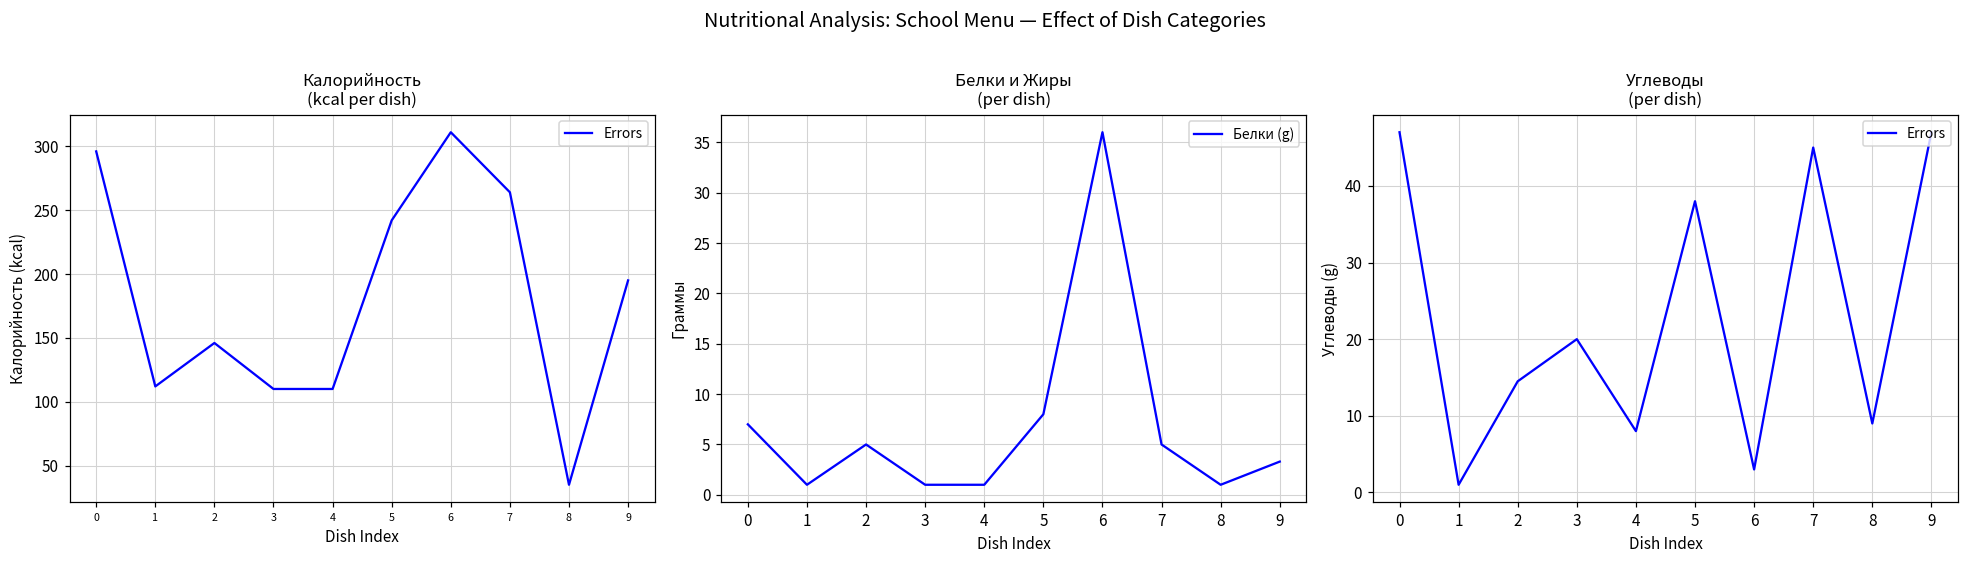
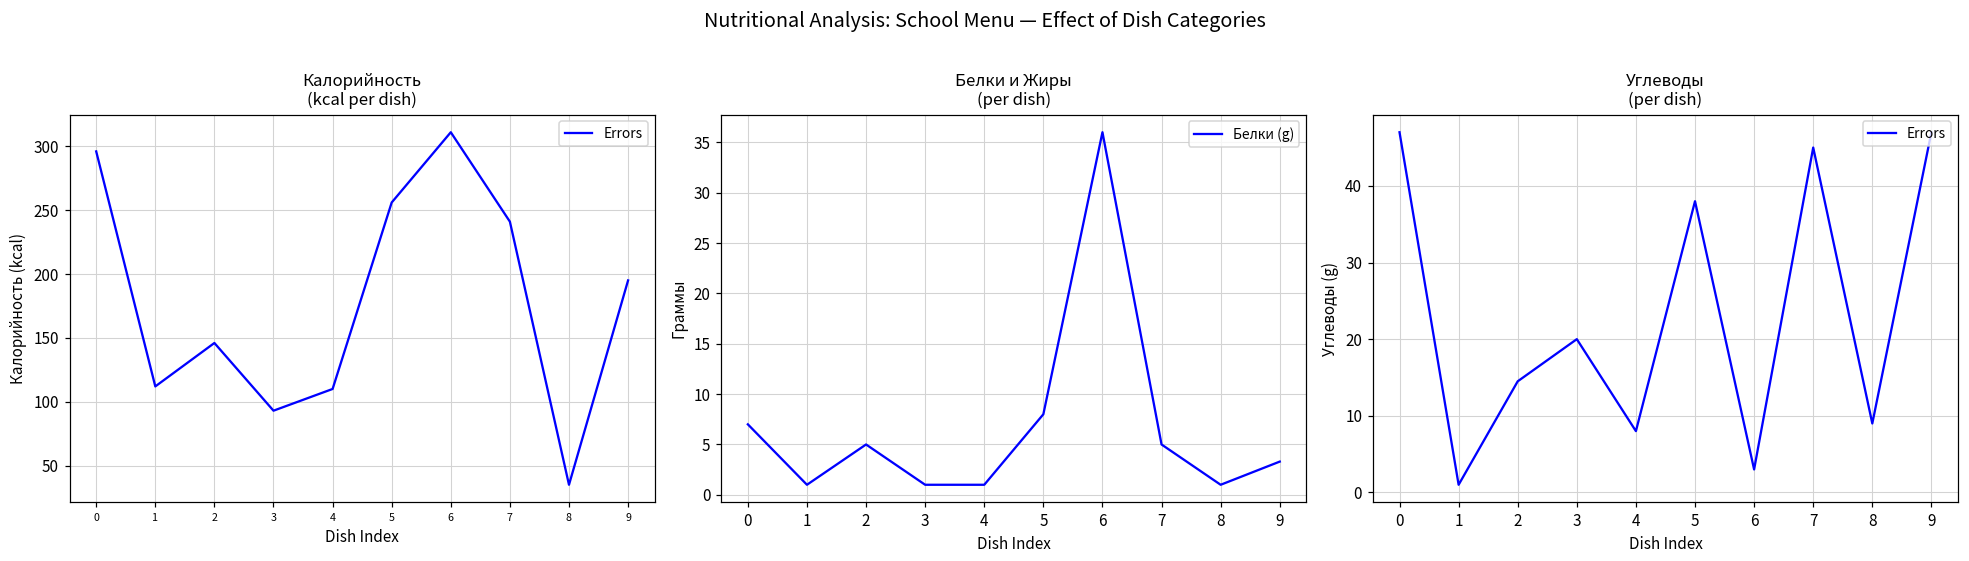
  {
    "Калорийность (kcal per dish)": {
      "0": 296,
      "1": 112,
      "2": 146,
-     "3": 110,
+     "3": 93,
      "4": 110,
-     "5": 242,
+     "5": 256,
      "6": 311,
-     "7": 264,
+     "7": 241,
      "8": 35,
      "9": 195
    },
    "Белки и Жиры (per dish)": {
      "0": 7,
      "1": 1,
      "2": 5,
      "3": 1,
      "4": 1,
      "5": 8,
      "6": 36,
      "7": 5,
      "8": 1,
      "9": 3
    },
    "Углеводы (per dish)": {
      "0": 47,
      "1": 1,
      "2": 15,
      "3": 20,
      "4": 8,
      "5": 38,
      "6": 3,
      "7": 45,
      "8": 9
    }
  }
